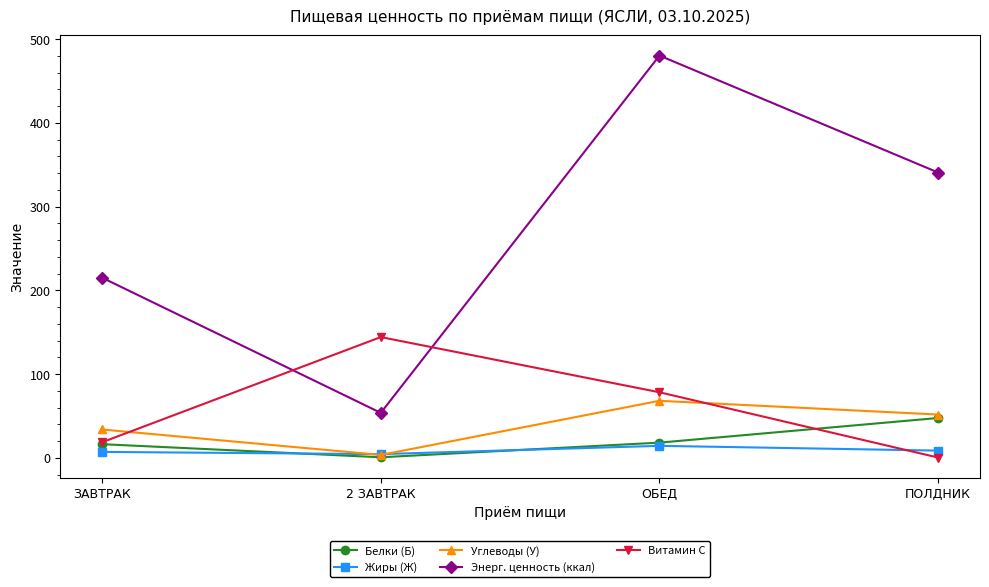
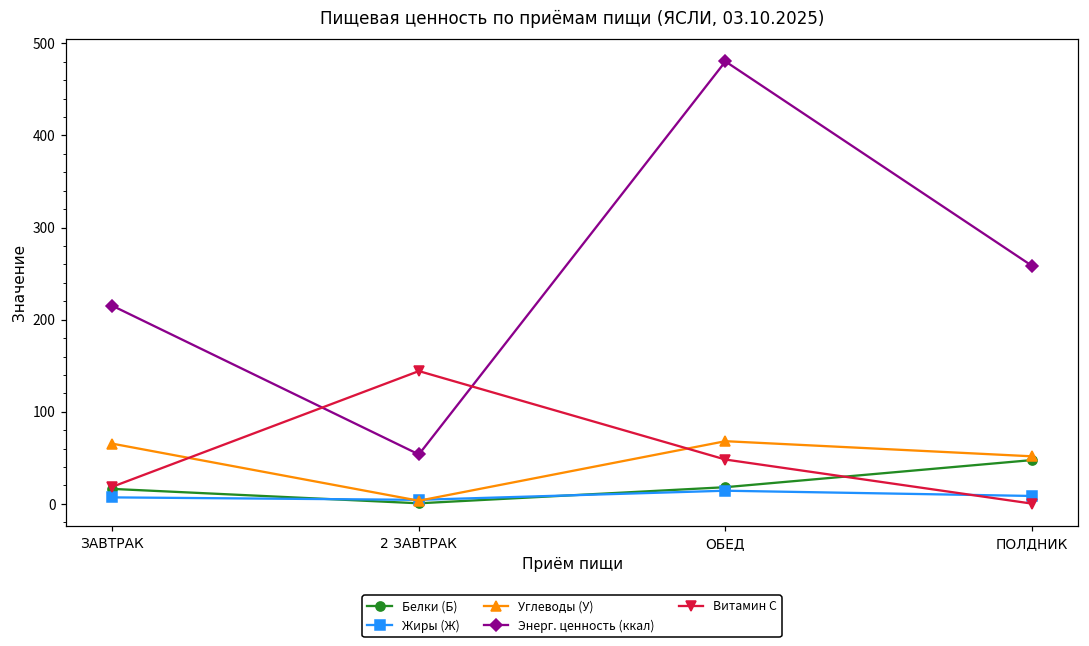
  {
    "Белки (Б)": {
      "ОБЕД": 20,
      "ПОЛДНИК": 50
    },
    "Жиры (Ж)": {
      "ЗАВТРАК": 10,
      "ОБЕД": 10,
      "ПОЛДНИК": 10
    },
    "Углеводы (У)": {
-     "ЗАВТРАК": 30,
+     "ЗАВТРАК": 70,
      "ОБЕД": 70,
      "ПОЛДНИК": 50
    },
    "Энерг. ценность (ккал)": {
      "ЗАВТРАК": 220,
      "2 ЗАВТРАК": 50,
      "ОБЕД": 480,
-     "ПОЛДНИК": 340
+     "ПОЛДНИК": 260
    },
    "Витамин С": {
      "2 ЗАВТРАК": 140,
-     "ОБЕД": 80,
+     "ОБЕД": 50,
      "ПОЛДНИК": 0
    }
  }
